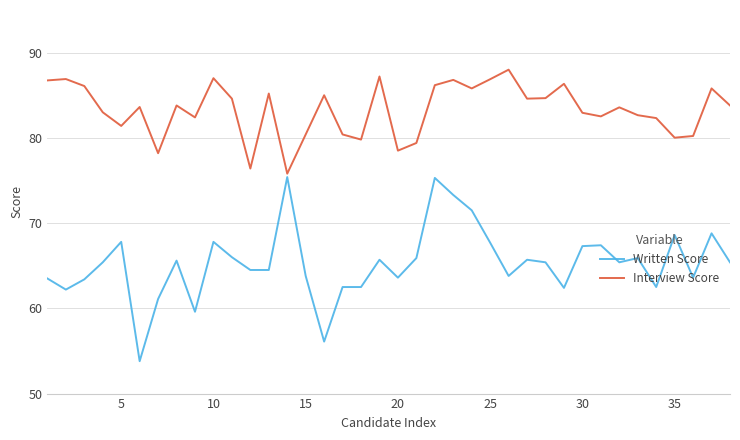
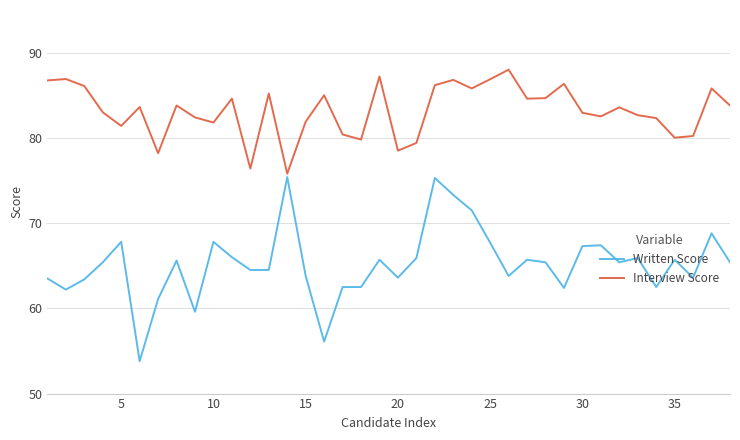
  {
    "Written Score": {
      "5": 68,
      "10": 68,
      "15": 64,
      "20": 64,
      "25": 68,
      "30": 67,
-     "35": 69
+     "35": 66
    },
    "Interview Score": {
      "5": 81,
-     "10": 87,
-     "15": 80,
+     "10": 82,
+     "15": 82,
      "20": 79,
      "25": 87,
      "30": 83,
      "35": 80
    }
  }
